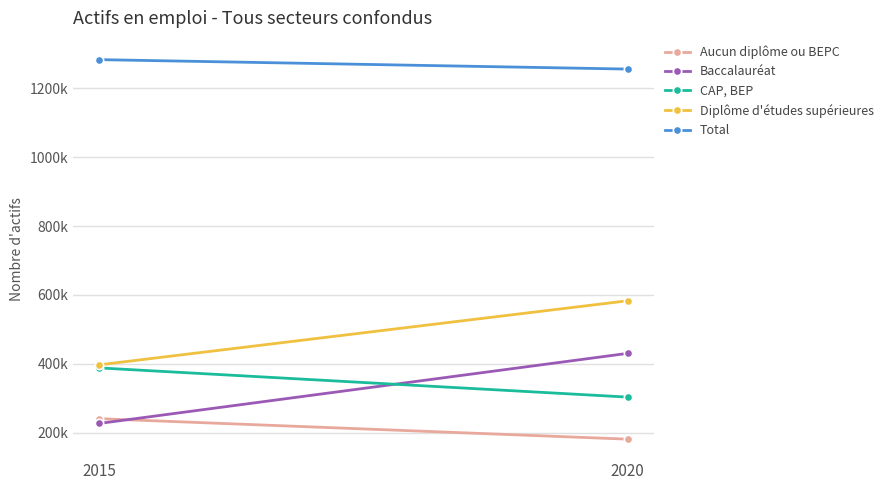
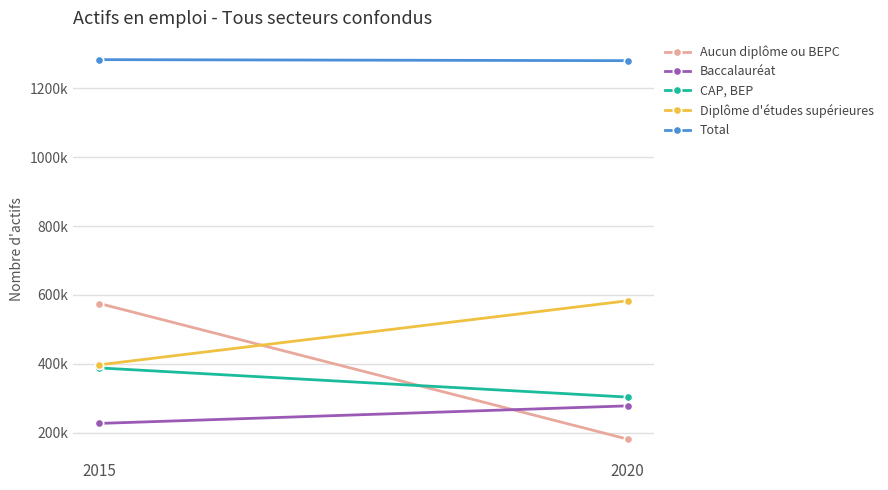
  {
    "Aucun diplôme ou BEPC": {
-     "2015": 240000,
+     "2015": 580000,
      "2020": 180000
    },
    "Baccalauréat": {
      "2015": 230000,
-     "2020": 430000
+     "2020": 280000
    },
    "CAP, BEP": {
      "2015": 390000,
      "2020": 300000
    },
    "Diplôme d'études supérieures": {
      "2015": 400000,
      "2020": 580000
    },
    "Total": {
      "2015": 1280000,
-     "2020": 1260000
+     "2020": 1280000
    }
  }
